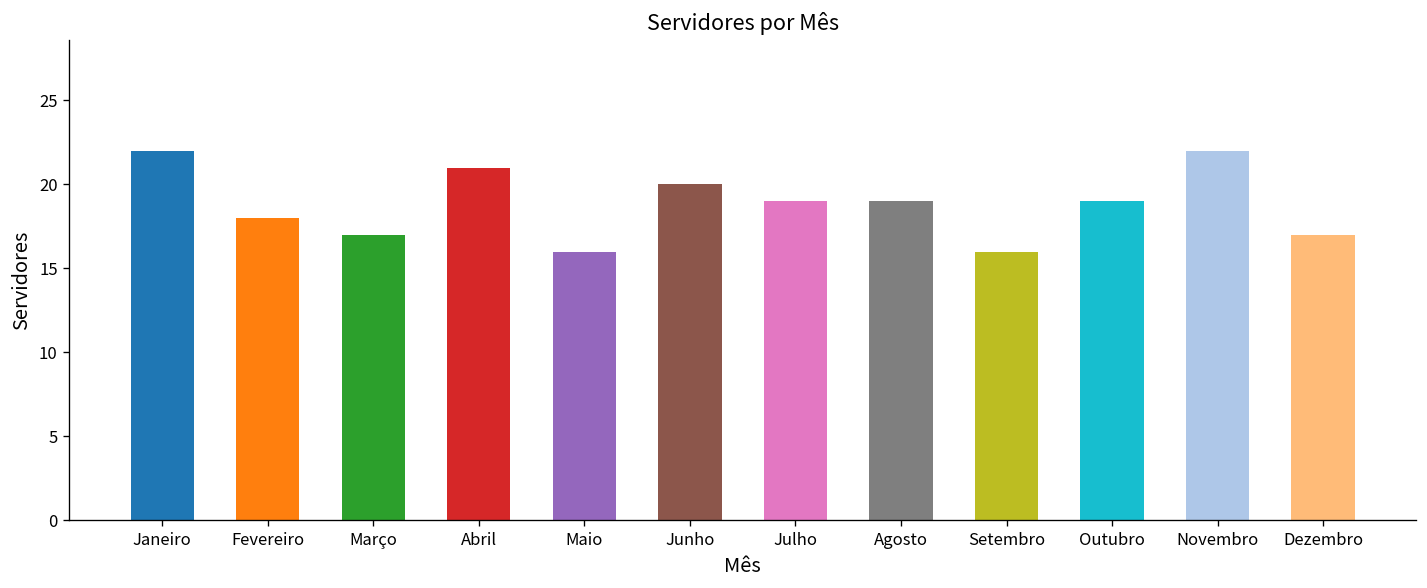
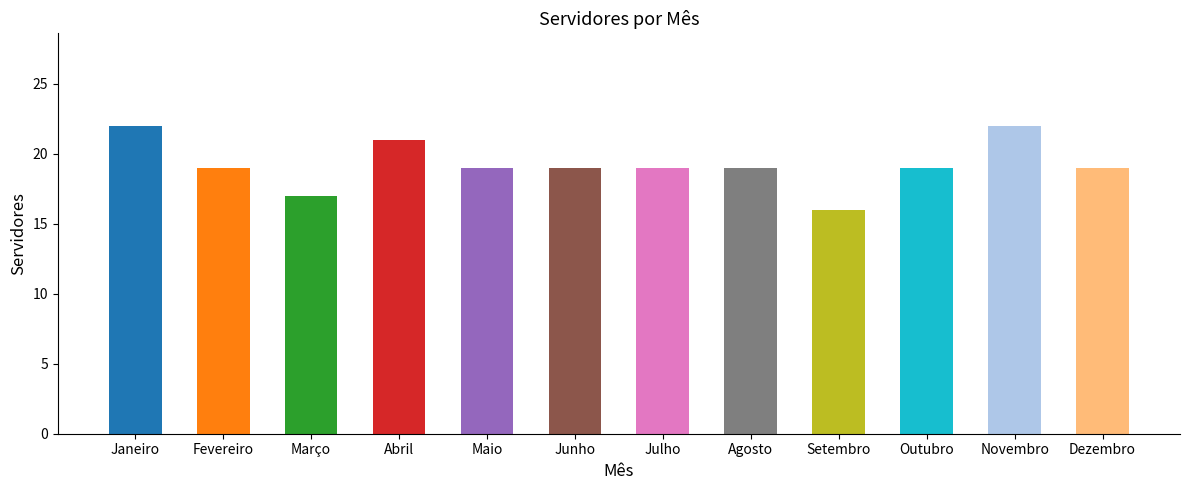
  {
    "Janeiro": 22,
-   "Fevereiro": 18,
+   "Fevereiro": 19,
    "Março": 17,
    "Abril": 21,
-   "Maio": 16,
-   "Junho": 20,
+   "Maio": 19,
+   "Junho": 19,
    "Julho": 19,
    "Agosto": 19,
    "Setembro": 16,
    "Outubro": 19,
    "Novembro": 22,
-   "Dezembro": 17
+   "Dezembro": 19
  }
